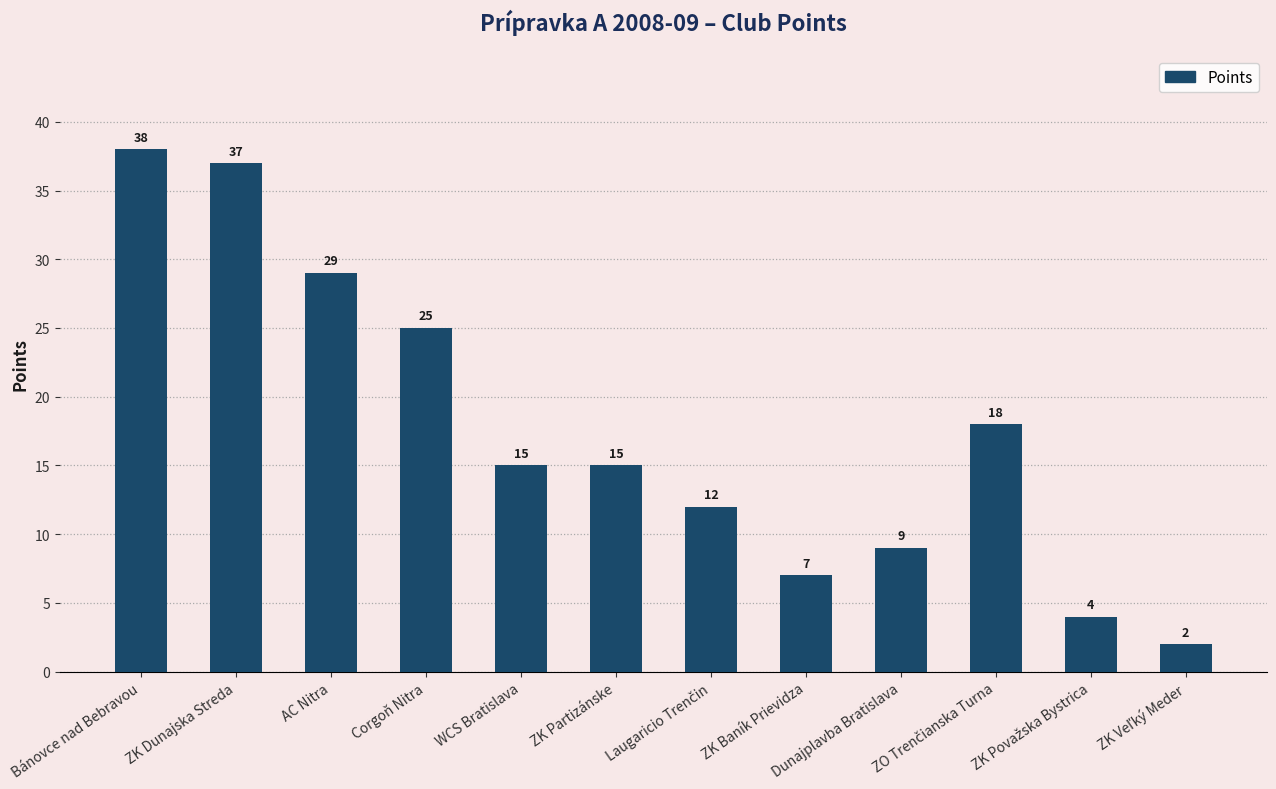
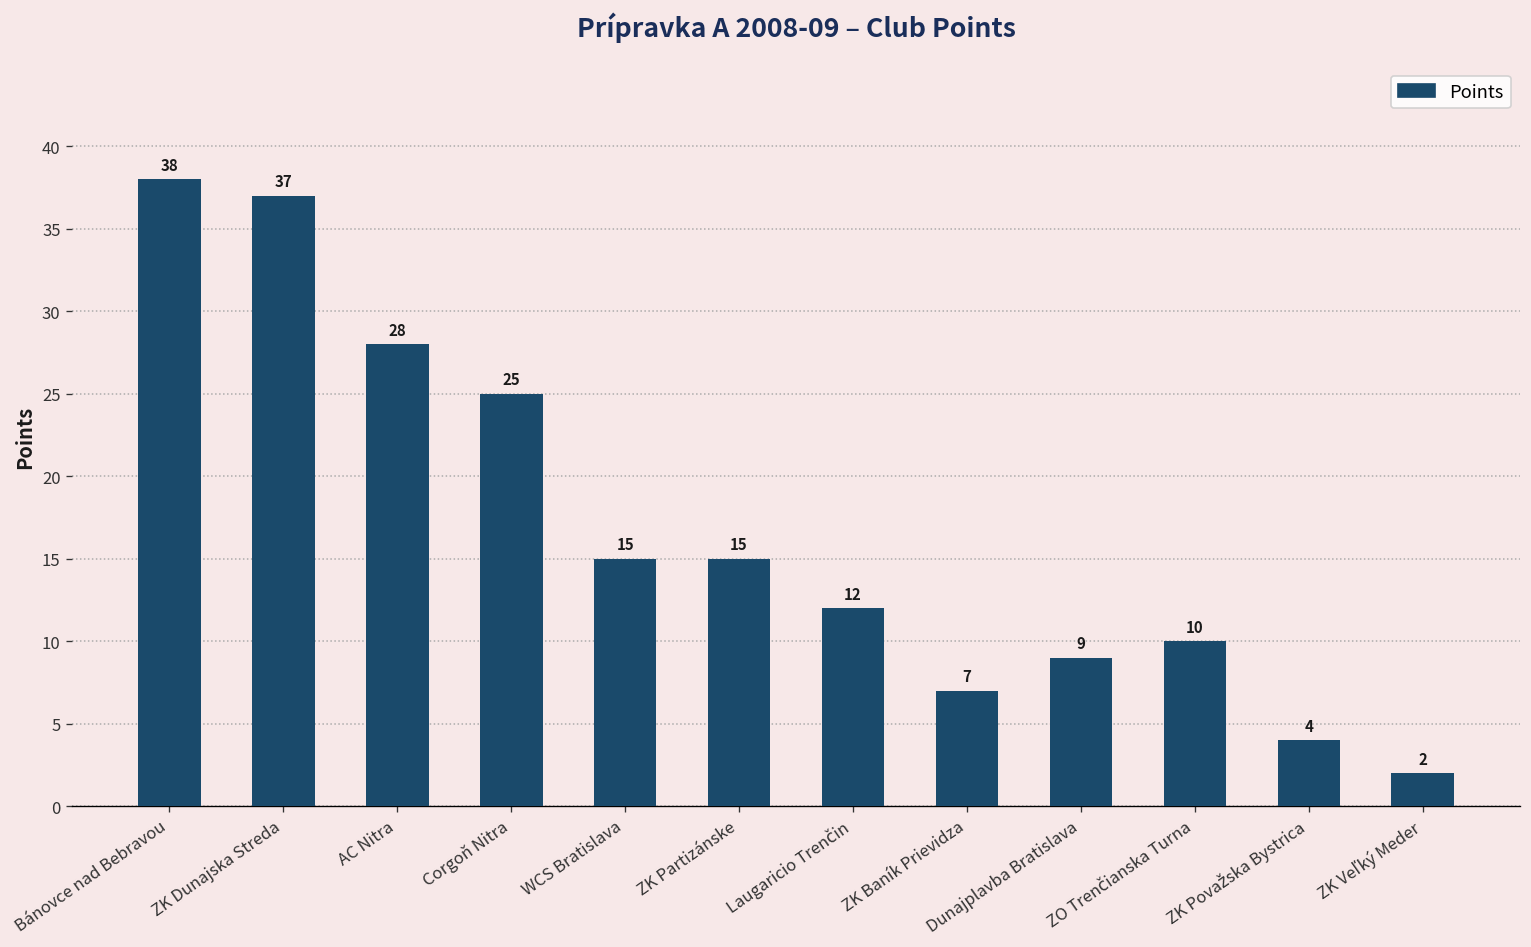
  {
    "Bánovce nad Bebravou": 38,
    "ZK Dunajska Streda": 37,
-   "AC Nitra": 29,
+   "AC Nitra": 28,
    "Corgoň Nitra": 25,
    "WCS Bratislava": 15,
    "ZK Partizánske": 15,
    "Laugaricio Trenčin": 12,
    "ZK Baník Prievidza": 7,
    "Dunajplavba Bratislava": 9,
-   "ZO Trenčianska Turna": 18,
+   "ZO Trenčianska Turna": 10,
    "ZK Považska Bystrica": 4,
    "ZK Veľký Meder": 2
  }
